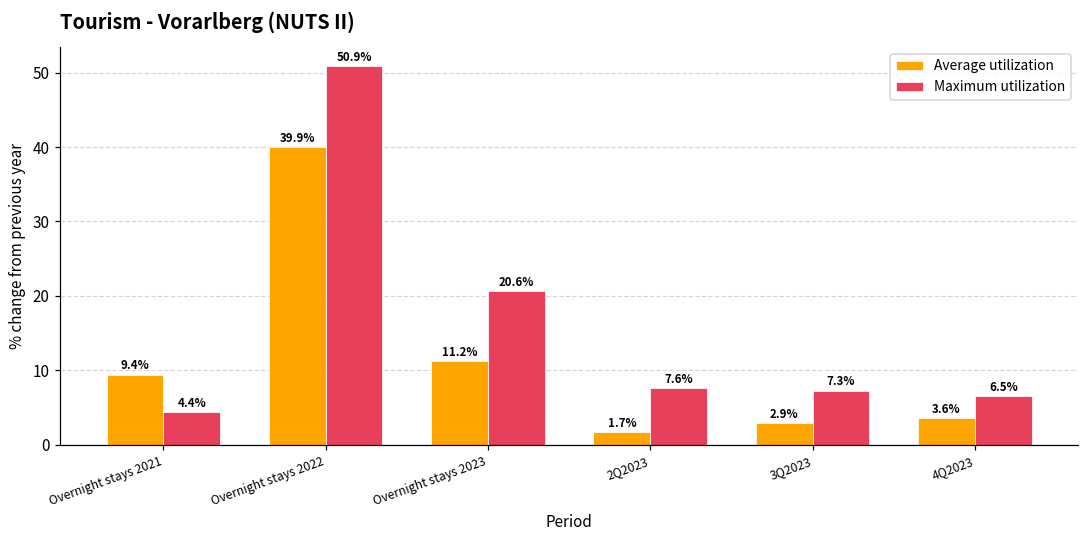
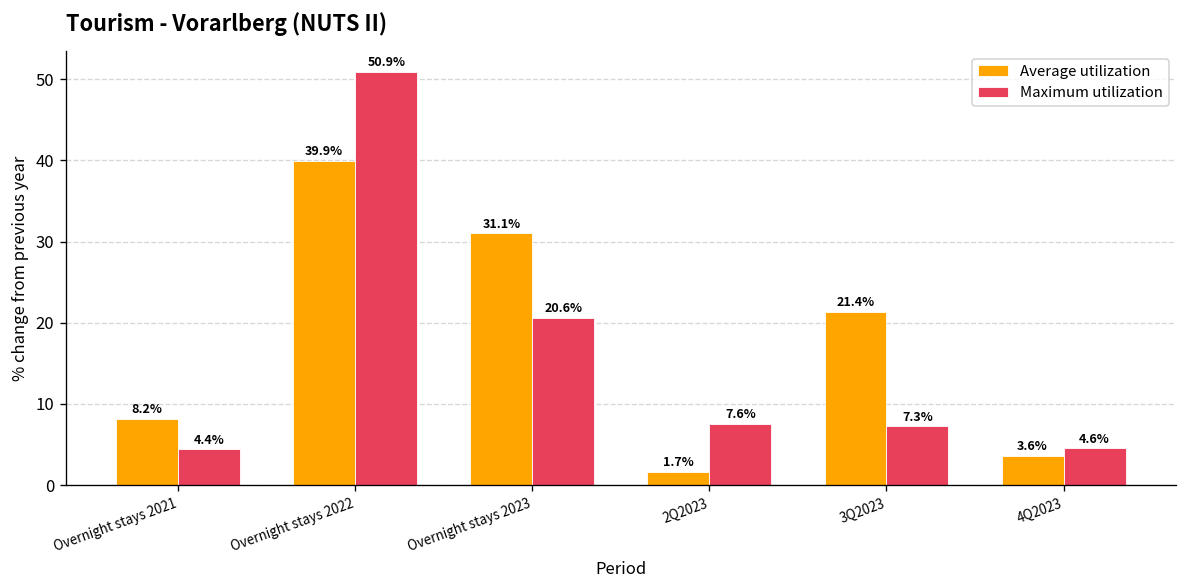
  {
    "Average utilization": {
-     "Overnight stays 2021": "9.4%",
+     "Overnight stays 2021": "8.2%",
      "Overnight stays 2022": "39.9%",
-     "Overnight stays 2023": "11.2%",
+     "Overnight stays 2023": "31.1%",
      "2Q2023": "1.7%",
-     "3Q2023": "2.9%",
+     "3Q2023": "21.4%",
      "4Q2023": "3.6%"
    },
    "Maximum utilization": {
      "Overnight stays 2021": "4.4%",
      "Overnight stays 2022": "50.9%",
      "Overnight stays 2023": "20.6%",
      "2Q2023": "7.6%",
      "3Q2023": "7.3%",
-     "4Q2023": "6.5%"
+     "4Q2023": "4.6%"
    }
  }
